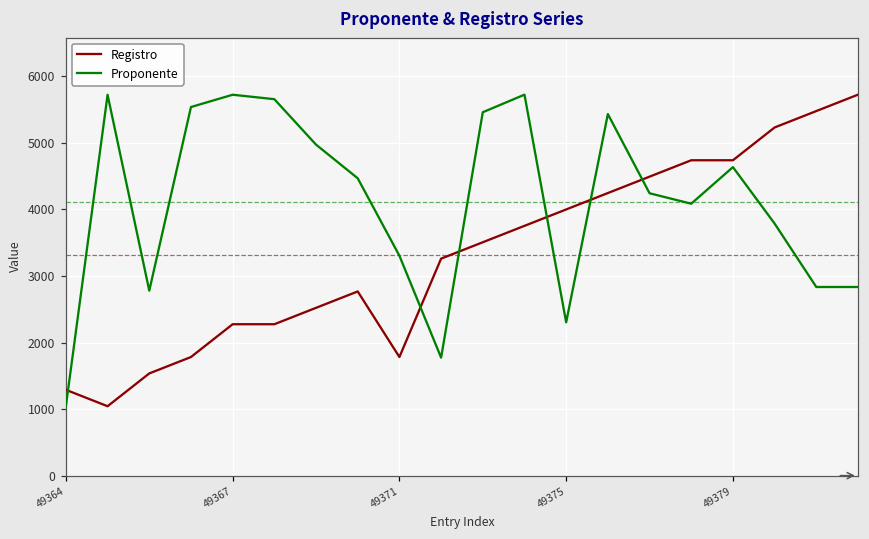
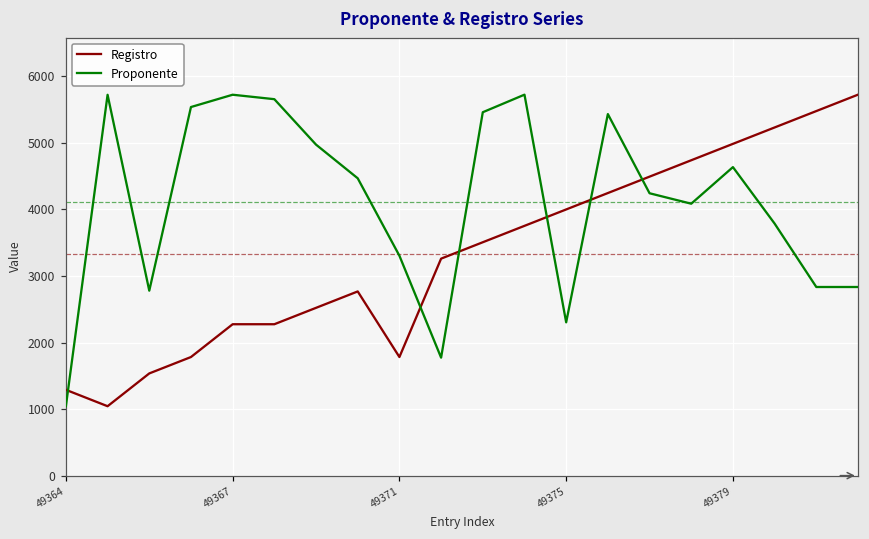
  {
    "Registro": {
      "49364": 1300,
      "49367": 2300,
      "49371": 1800,
      "49375": 4000,
-     "49379": 4700
+     "49379": 5000
    },
    "Proponente": {
      "49364": 1000,
      "49367": 5700,
      "49371": 3300,
      "49375": 2300,
      "49379": 4600
    }
  }
